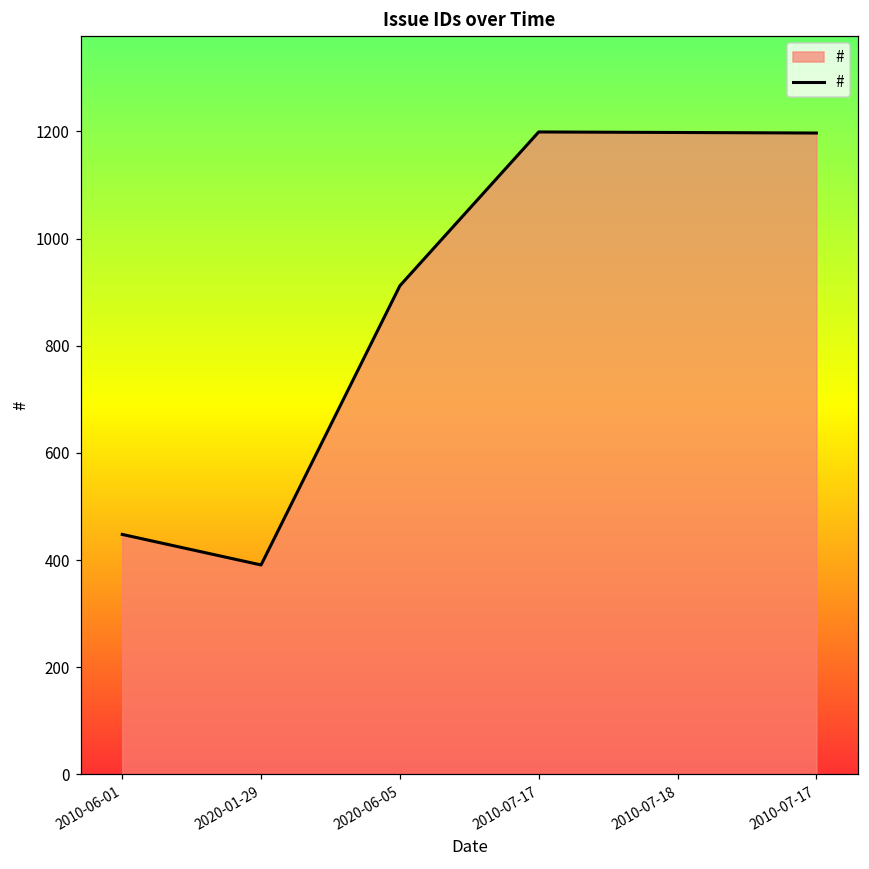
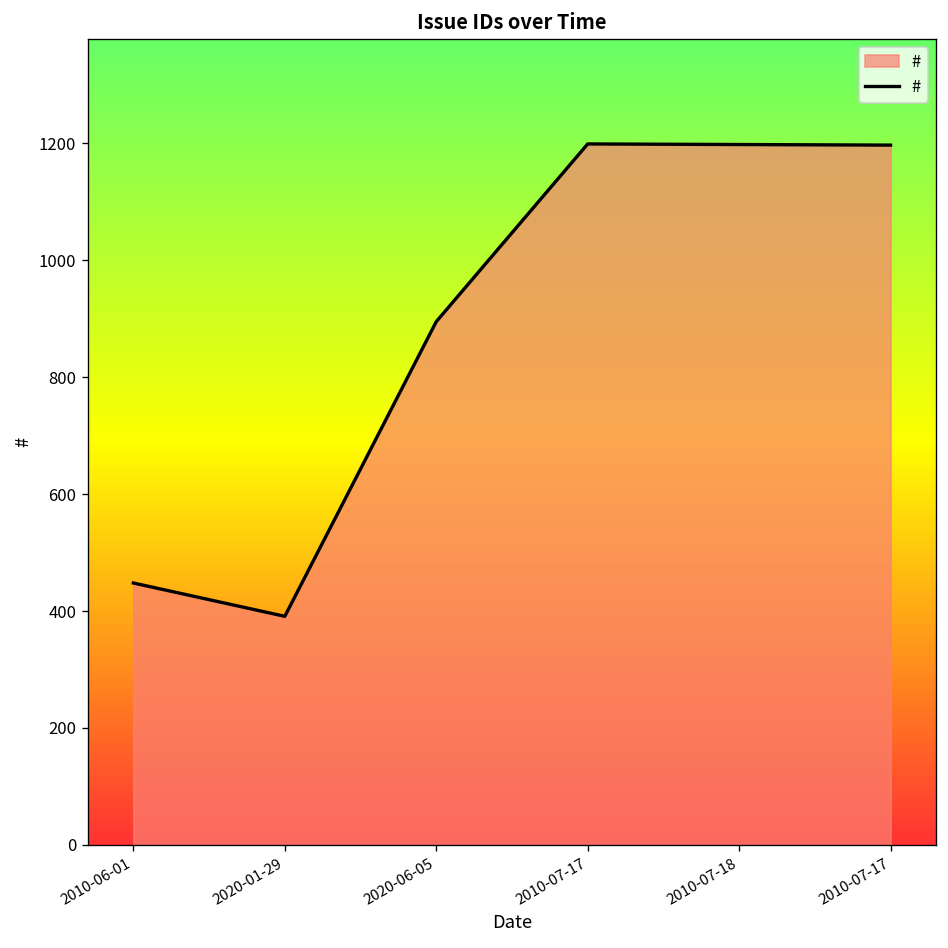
  {
    "2010-06-01": 450,
    "2020-01-29": 390,
-   "2020-06-05": 910,
+   "2020-06-05": 900,
    "2010-07-18": 1200
  }
